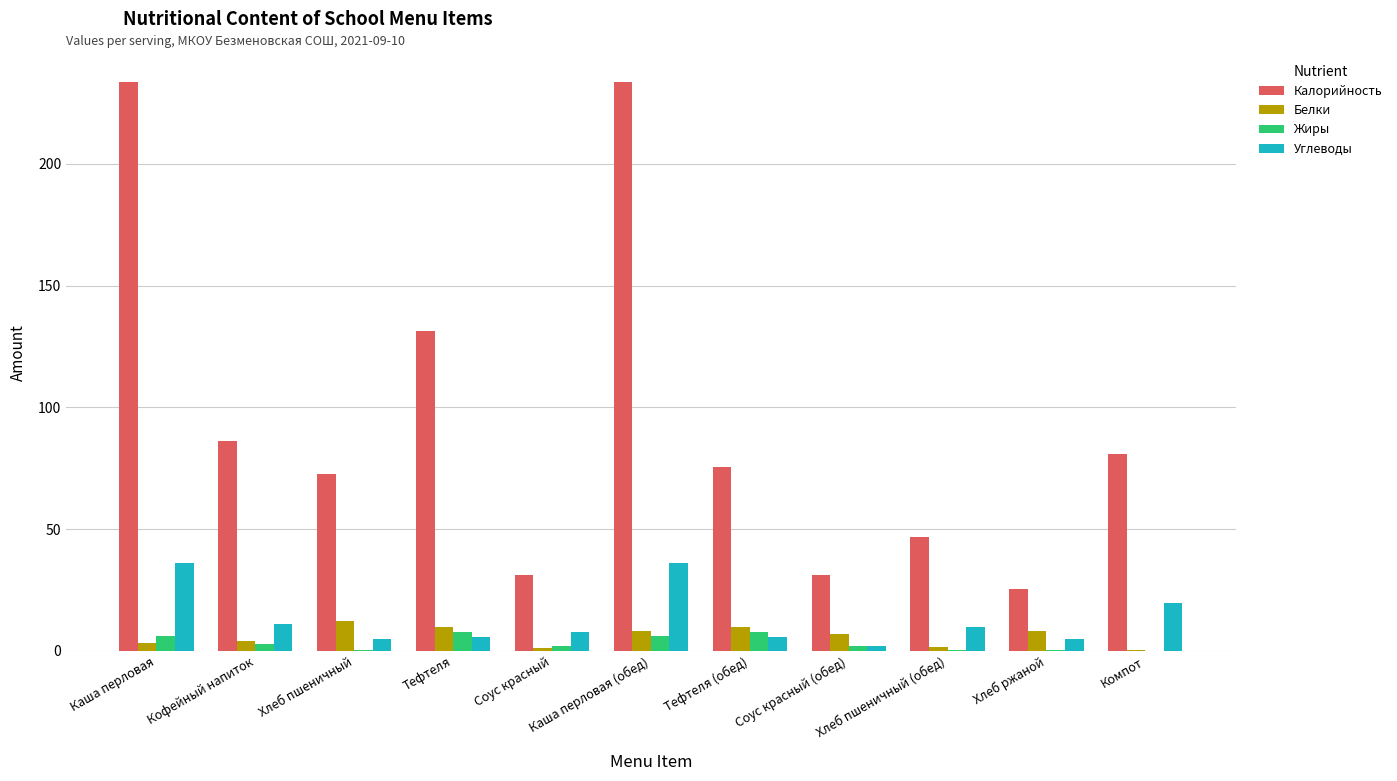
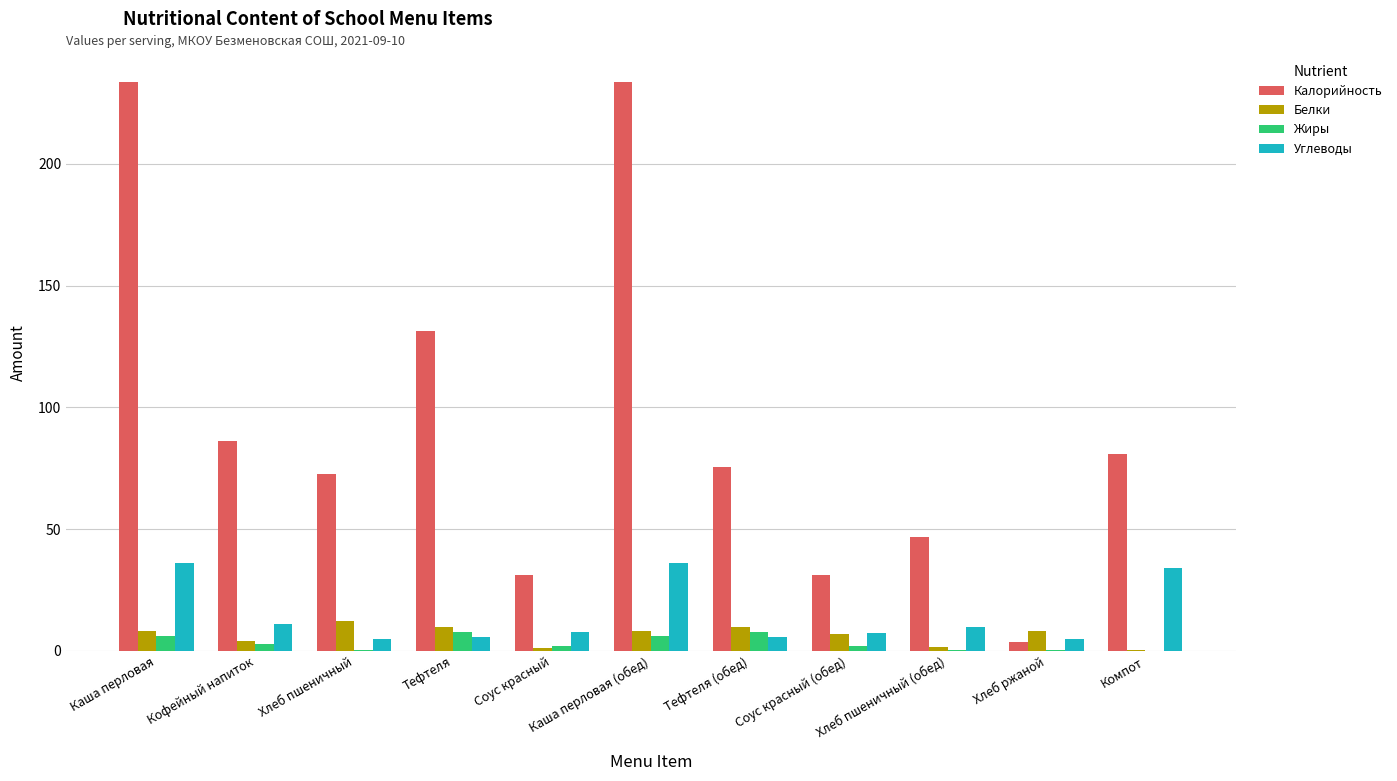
  {
    "Калорийность": {
      "Каша перловая": 234,
      "Кофейный напиток": 86,
      "Хлеб пшеничный": 73,
      "Тефтеля": 131,
      "Соус красный": 31,
      "Каша перловая (обед)": 234,
      "Тефтеля (обед)": 75,
      "Соус красный (обед)": 31,
      "Хлеб пшеничный (обед)": 47,
-     "Хлеб ржаной": 26,
+     "Хлеб ржаной": 4,
      "Компот": 81
    },
    "Белки": {
-     "Каша перловая": 3,
+     "Каша перловая": 8,
      "Кофейный напиток": 4,
      "Хлеб пшеничный": 12,
      "Тефтеля": 10,
      "Соус красный": 1,
      "Каша перловая (обед)": 8,
      "Тефтеля (обед)": 10,
      "Соус красный (обед)": 7,
      "Хлеб пшеничный (обед)": 2,
      "Хлеб ржаной": 8
    },
    "Жиры": {
      "Каша перловая": 6,
      "Кофейный напиток": 3,
      "Тефтеля": 8,
      "Соус красный": 2,
      "Каша перловая (обед)": 6,
      "Тефтеля (обед)": 8,
      "Соус красный (обед)": 2,
      "Компот": 0
    },
    "Углеводы": {
      "Каша перловая": 36,
      "Кофейный напиток": 11,
      "Хлеб пшеничный": 5,
      "Тефтеля": 6,
      "Соус красный": 8,
      "Каша перловая (обед)": 36,
      "Тефтеля (обед)": 6,
-     "Соус красный (обед)": 2,
+     "Соус красный (обед)": 7,
      "Хлеб пшеничный (обед)": 10,
      "Хлеб ржаной": 5,
-     "Компот": 20
+     "Компот": 34
    }
  }
